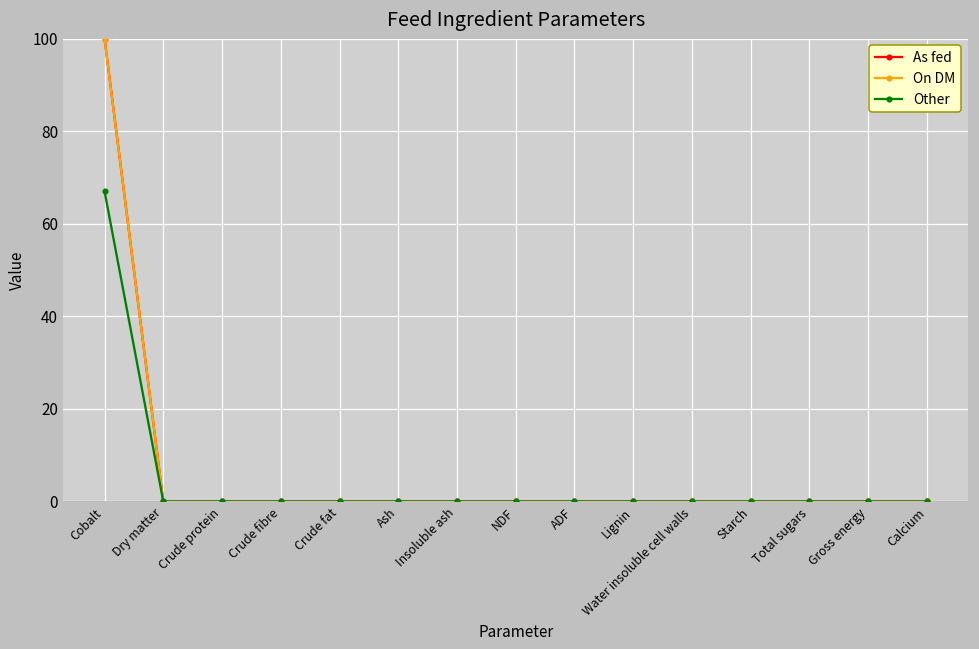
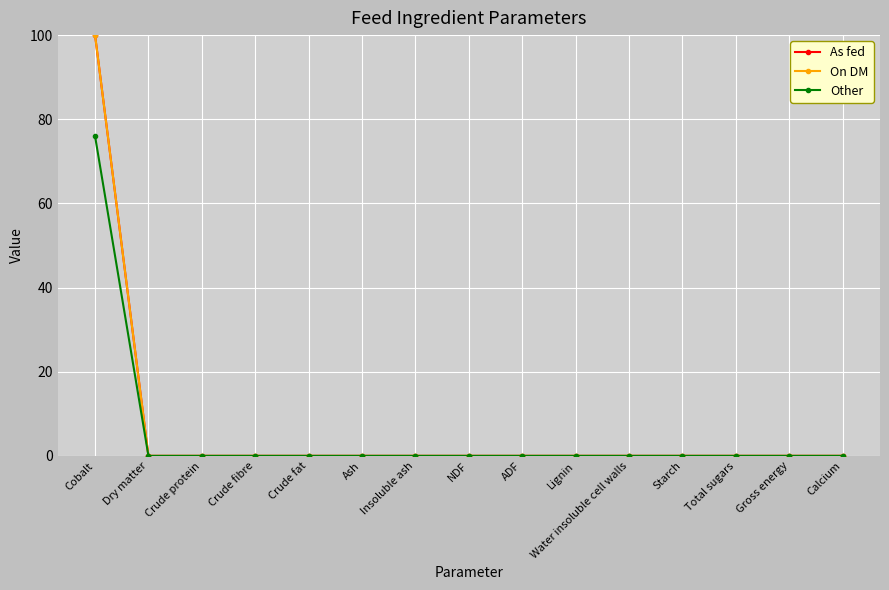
  {
    "On DM": {
      "Cobalt": 100
    },
    "Other": {
-     "Cobalt": 67
+     "Cobalt": 76
    }
  }
